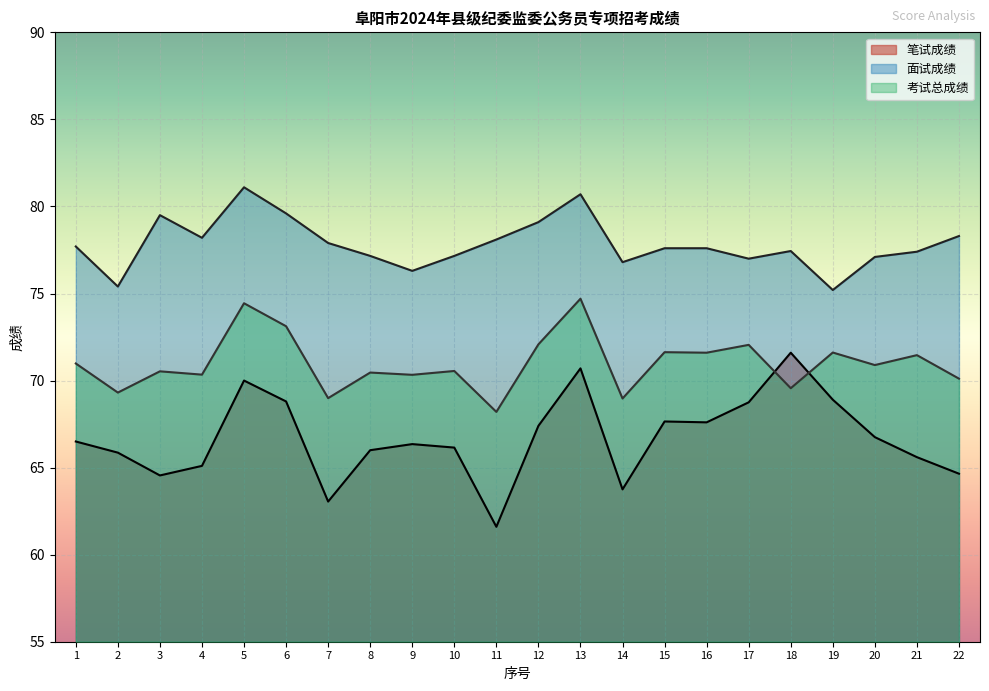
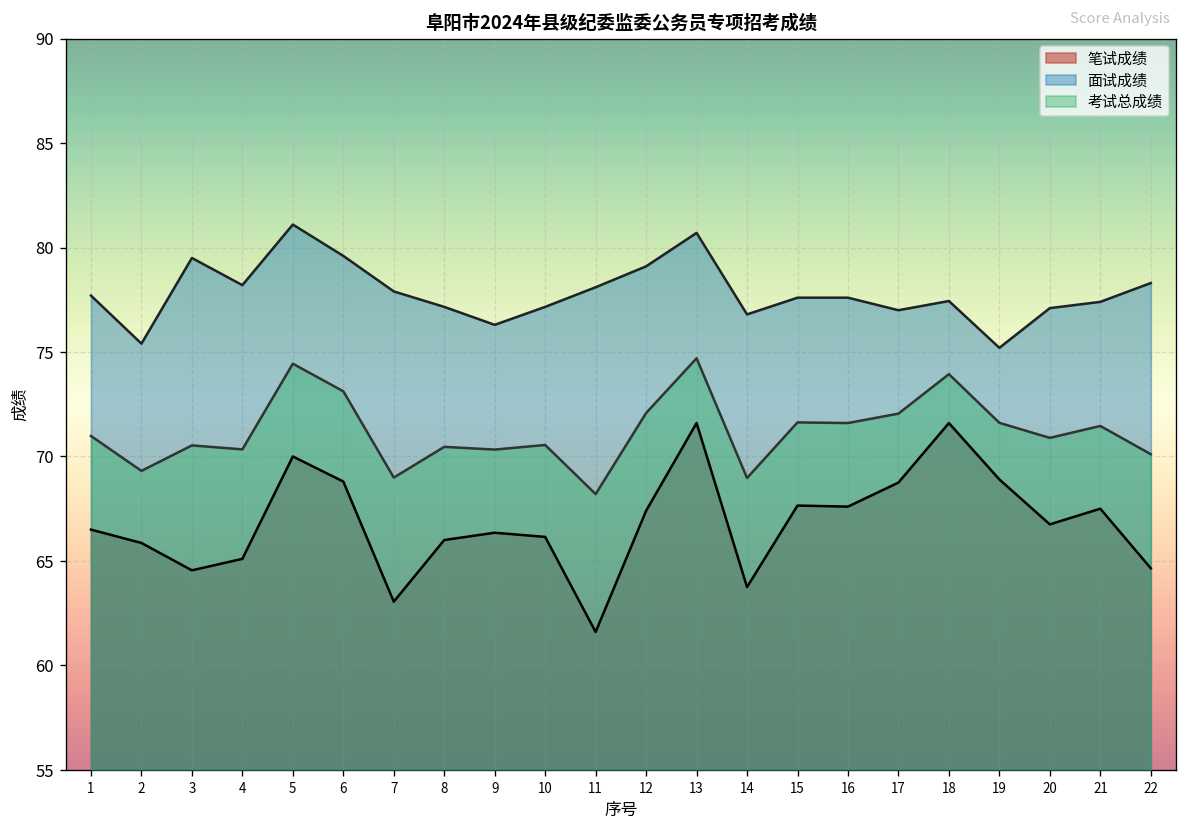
  {
    "笔试成绩": {
      "1": 66.5,
      "2": 65.9,
      "3": 64.6,
      "4": 65.1,
      "5": 70.0,
      "6": 68.8,
      "7": 63.1,
      "8": 66.0,
      "9": 66.4,
      "10": 66.2,
      "11": 61.6,
      "12": 67.4,
-     "13": 70.7,
+     "13": 71.6,
      "14": 63.8,
      "15": 67.7,
      "16": 67.6,
      "17": 68.8,
      "18": 71.6,
      "19": 68.9,
      "20": 66.8,
-     "21": 65.6,
+     "21": 67.5,
      "22": 64.7
    },
    "面试成绩": {
      "1": 77.7,
      "2": 75.4,
      "3": 79.5,
      "4": 78.2,
      "5": 81.1,
      "6": 79.6,
      "7": 77.9,
      "8": 77.2,
      "9": 76.3,
      "10": 77.2,
      "11": 78.1,
      "12": 79.1,
      "13": 80.7,
      "14": 76.8,
      "15": 77.6,
      "16": 77.6,
      "17": 77.0,
      "18": 77.4,
      "19": 75.2,
      "20": 77.1,
      "21": 77.4,
      "22": 78.3
    },
    "考试总成绩": {
      "1": 71.0,
      "2": 69.3,
      "3": 70.5,
      "4": 70.3,
      "5": 74.4,
      "6": 73.1,
      "7": 69.0,
      "8": 70.5,
      "9": 70.3,
      "10": 70.6,
      "11": 68.2,
      "12": 72.1,
      "13": 74.7,
      "14": 69.0,
      "15": 71.6,
      "16": 71.6,
      "17": 72.1,
-     "18": 69.6,
+     "18": 73.9,
      "19": 71.6,
      "20": 70.9,
      "21": 71.5,
      "22": 70.1
    }
  }
